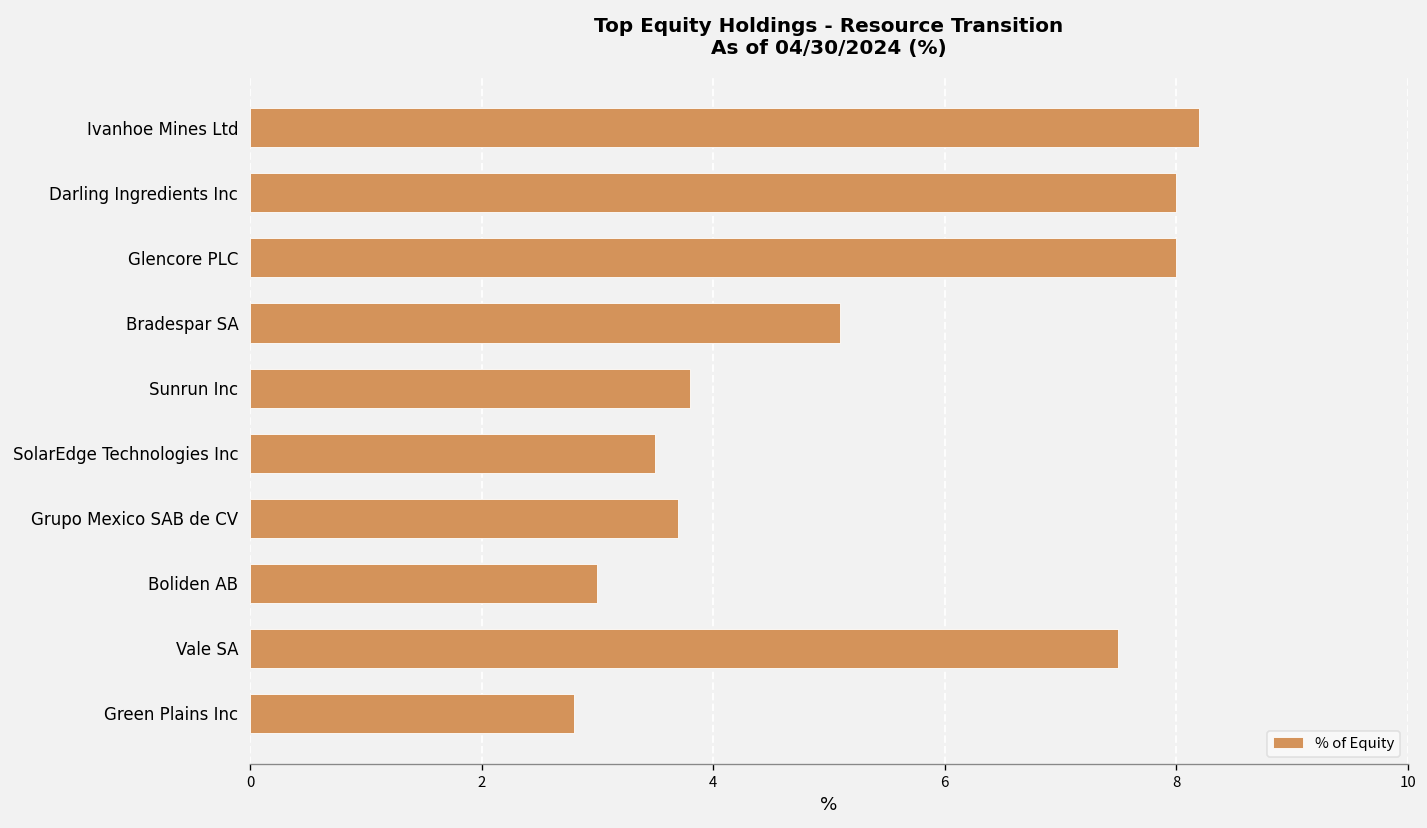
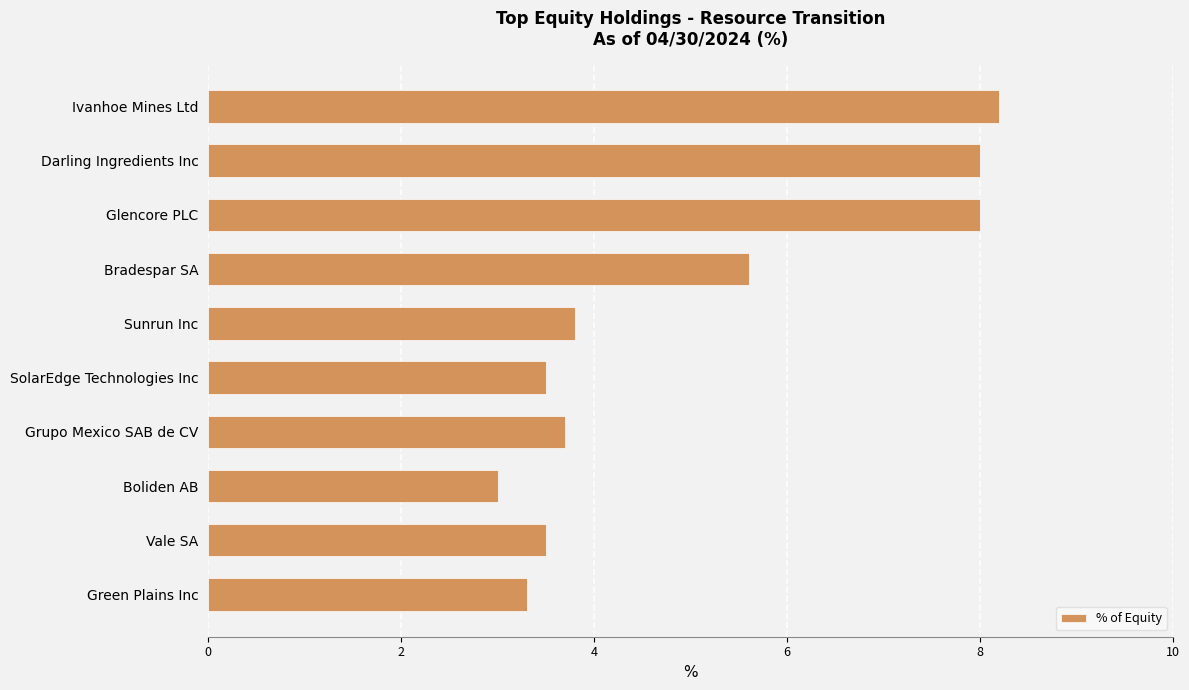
  {
    "Ivanhoe Mines Ltd": 8.2,
    "Darling Ingredients Inc": 8.0,
    "Glencore PLC": 8.0,
-   "Bradespar SA": 5.1,
+   "Bradespar SA": 5.6,
    "Sunrun Inc": 3.8,
    "SolarEdge Technologies Inc": 3.5,
    "Grupo Mexico SAB de CV": 3.7,
    "Boliden AB": 3.0,
-   "Vale SA": 7.5,
-   "Green Plains Inc": 2.8
+   "Vale SA": 3.5,
+   "Green Plains Inc": 3.3
  }
